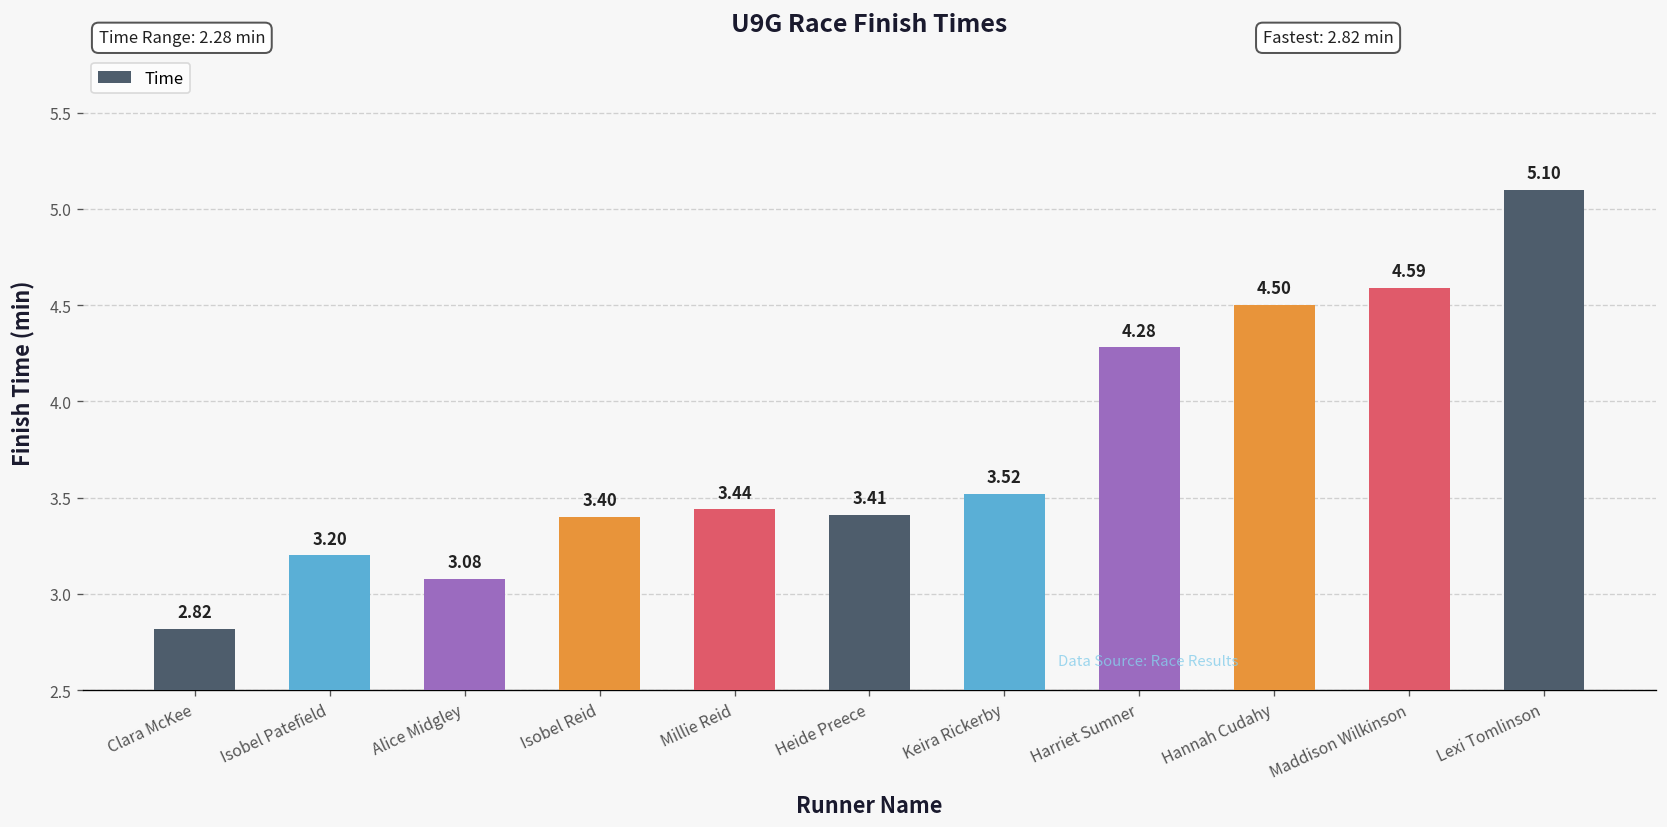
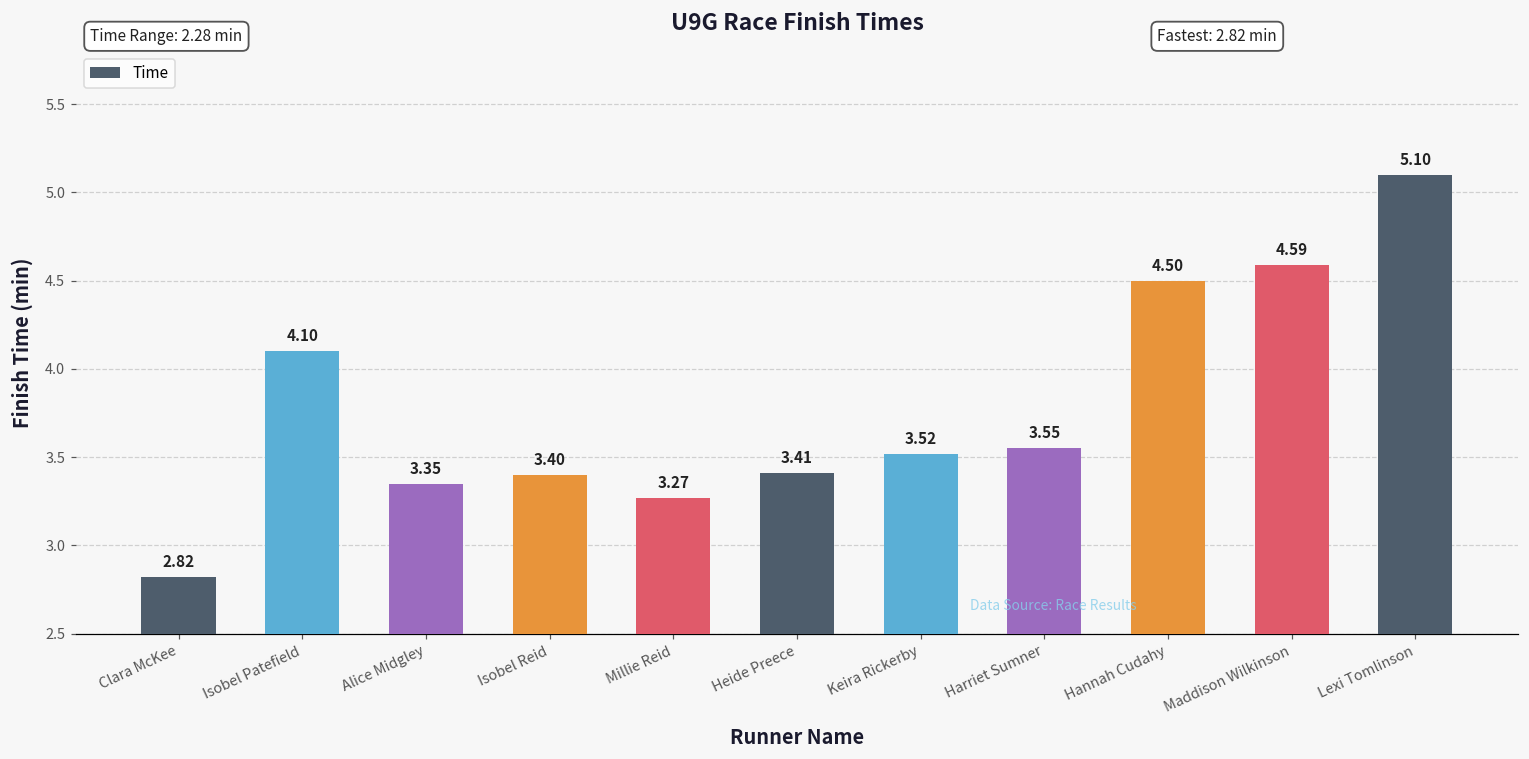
  {
    "Clara McKee": 2.82,
-   "Isobel Patefield": 3.20,
-   "Alice Midgley": 3.08,
+   "Isobel Patefield": 4.10,
+   "Alice Midgley": 3.35,
    "Isobel Reid": 3.40,
-   "Millie Reid": 3.44,
+   "Millie Reid": 3.27,
    "Heide Preece": 3.41,
    "Keira Rickerby": 3.52,
-   "Harriet Sumner": 4.28,
+   "Harriet Sumner": 3.55,
    "Hannah Cudahy": 4.50,
    "Maddison Wilkinson": 4.59,
    "Lexi Tomlinson": 5.10
  }
